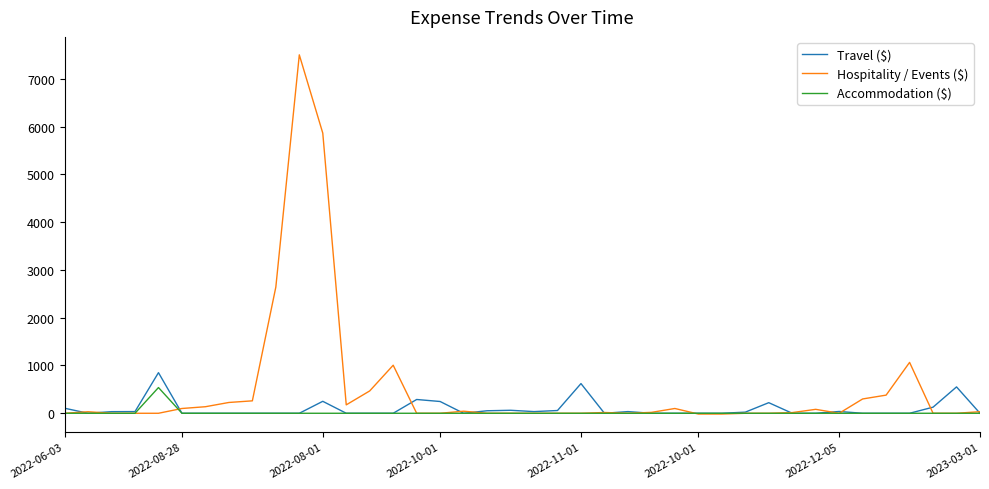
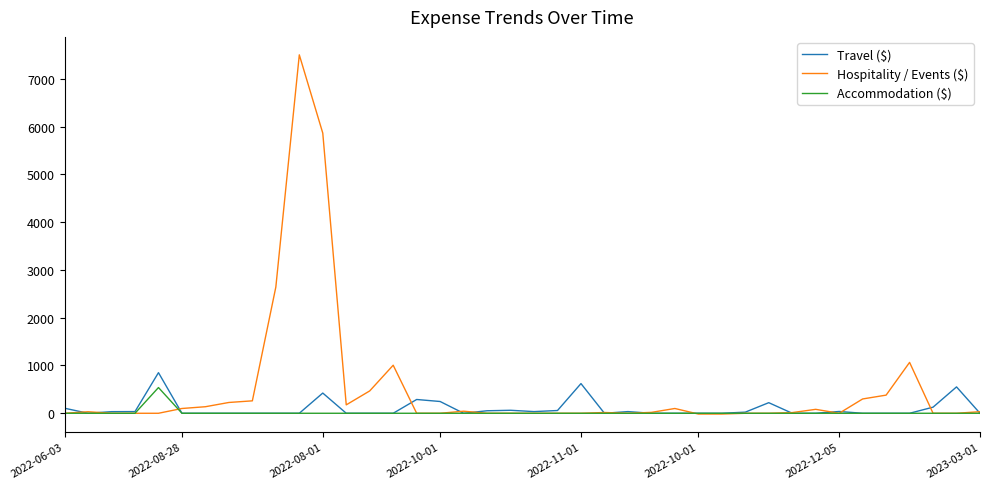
  {
    "Travel ($)": {
-     "2022-08-01": 300
+     "2022-08-01": 400
    },
    "Hospitality / Events ($)": {
      "2022-08-01": 5900
    },
    "Accommodation ($)": {
      "2022-08-01": 0
    }
  }
